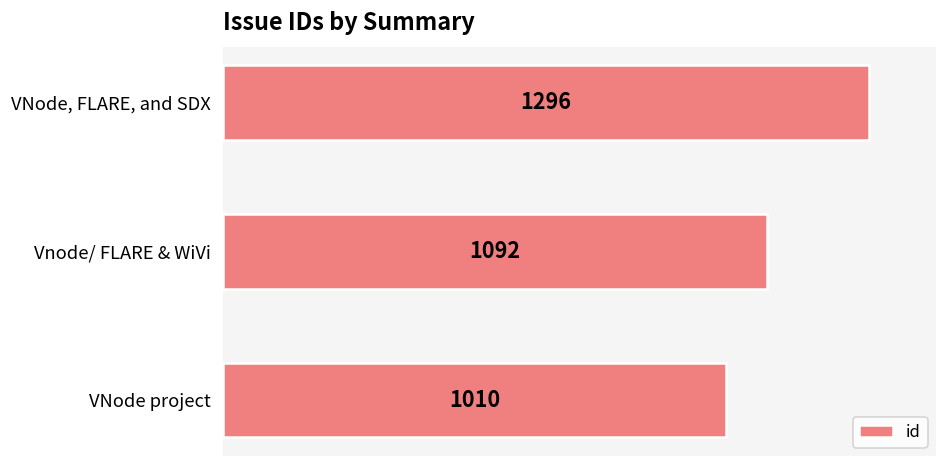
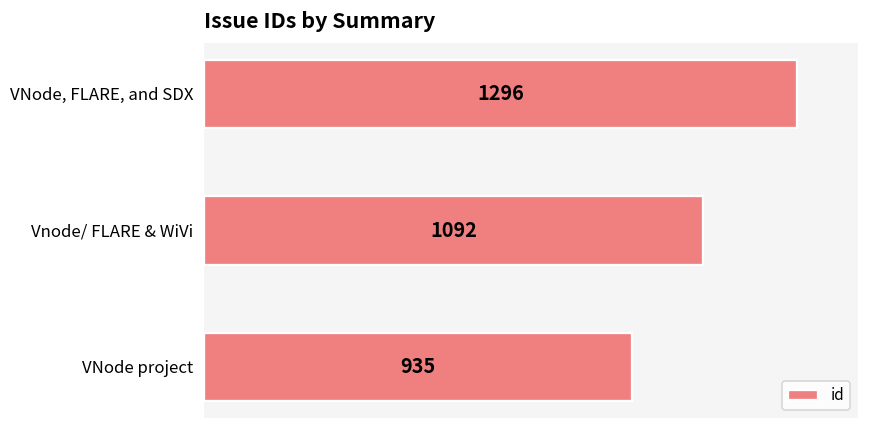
  {
    "VNode, FLARE, and SDX": 1296,
    "Vnode/ FLARE & WiVi": 1092,
-   "VNode project": 1010
+   "VNode project": 935
  }
